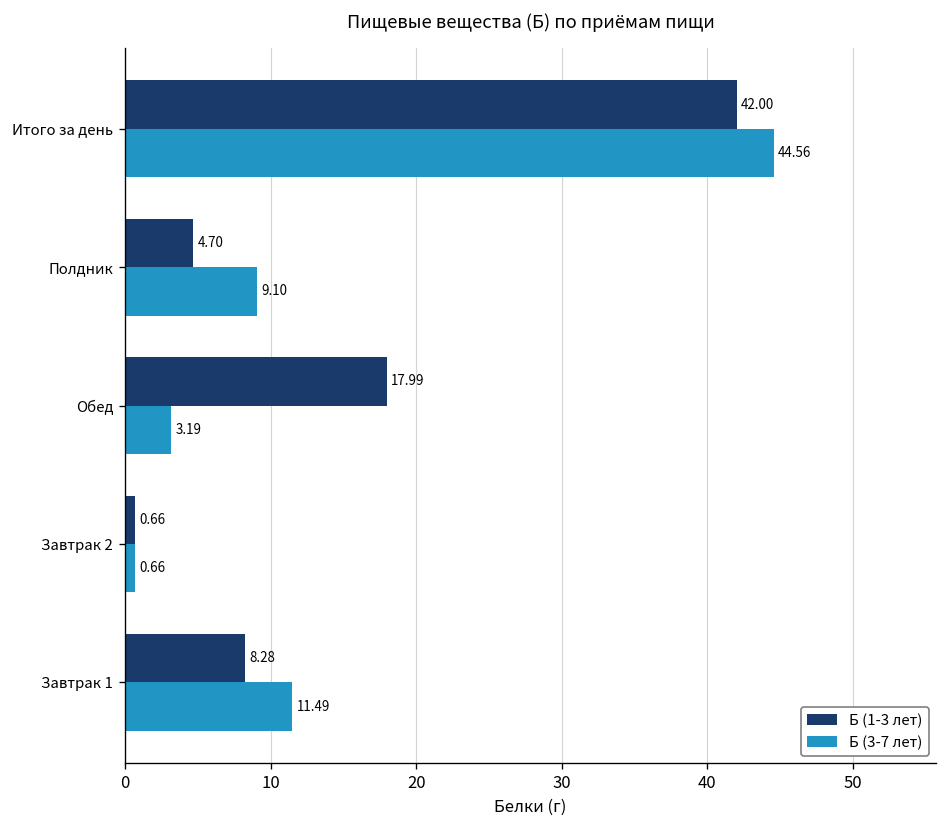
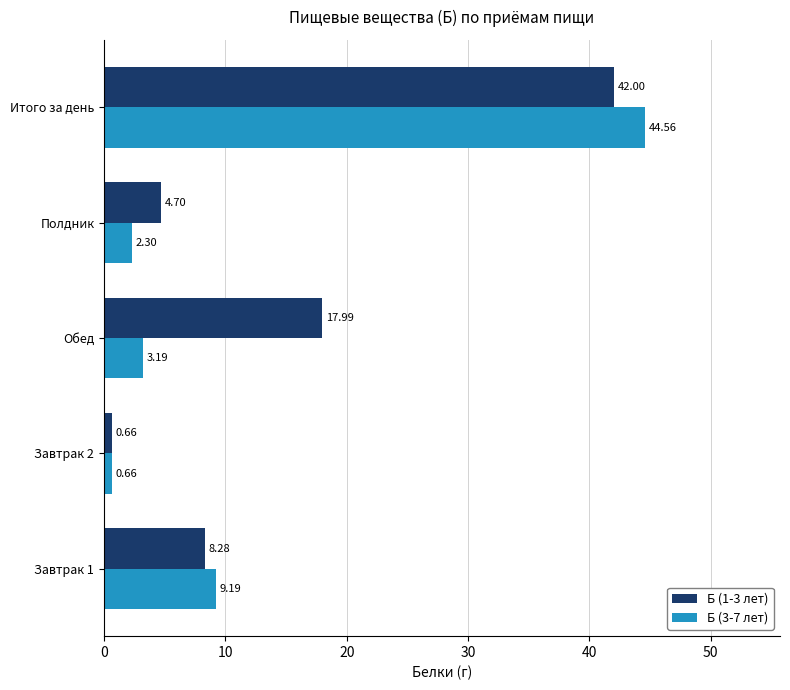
  {
    "Б (1-3 лет)": {
      "Итого за день": 42.00,
      "Полдник": 4.70,
      "Обед": 17.99,
      "Завтрак 2": 0.66,
      "Завтрак 1": 8.28
    },
    "Б (3-7 лет)": {
      "Итого за день": 44.56,
-     "Полдник": 9.10,
+     "Полдник": 2.30,
      "Обед": 3.19,
      "Завтрак 2": 0.66,
-     "Завтрак 1": 11.49
+     "Завтрак 1": 9.19
    }
  }
